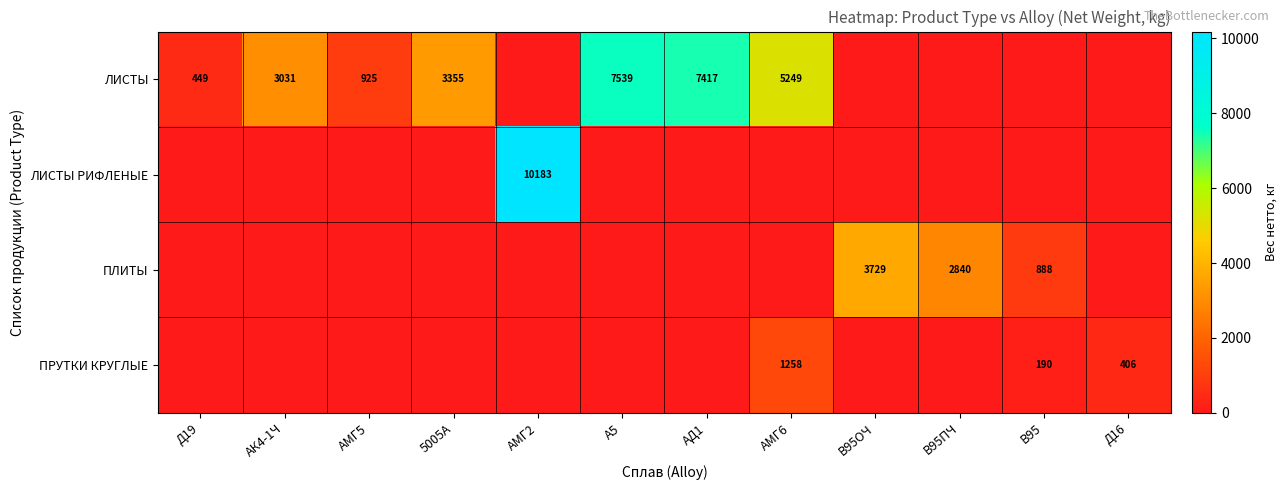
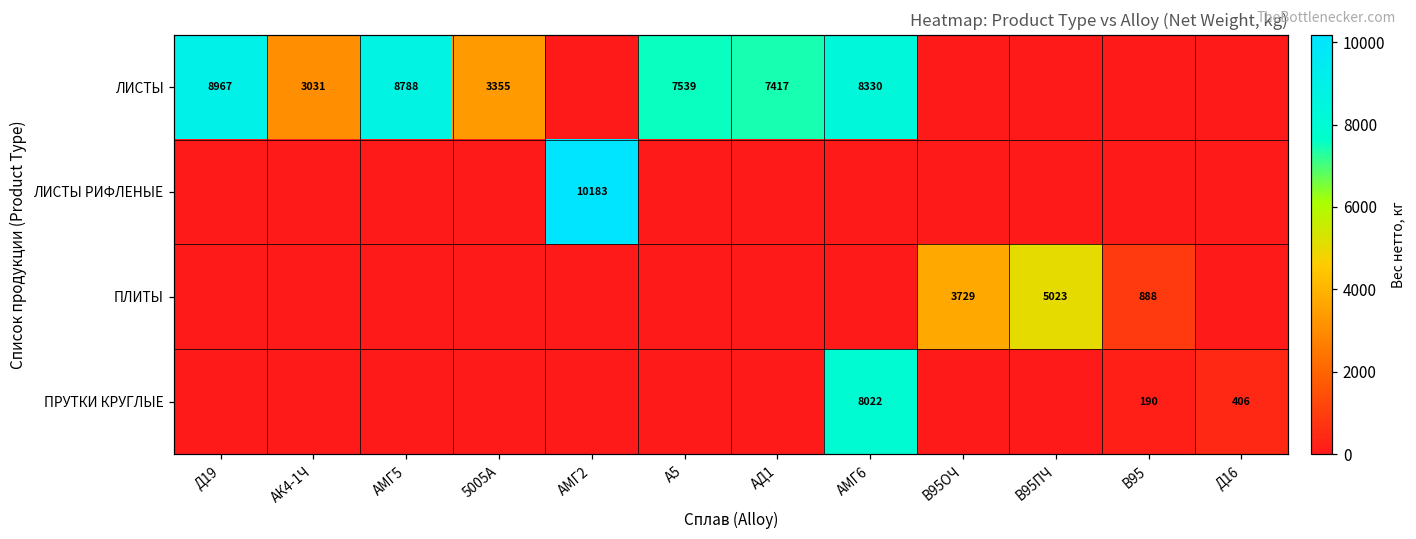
  {
    "ЛИСТЫ": {
-     "Д19": 449,
+     "Д19": 8967,
      "АК4-1Ч": 3031,
-     "АМГ5": 925,
+     "АМГ5": 8788,
      "5005А": 3355,
      "А5": 7539,
      "АД1": 7417,
-     "АМГ6": 5249
+     "АМГ6": 8330
    },
    "ЛИСТЫ РИФЛЕНЫЕ": {
      "АМГ2": 10183
    },
    "ПЛИТЫ": {
      "В95ОЧ": 3729,
-     "В95ПЧ": 2840,
+     "В95ПЧ": 5023,
      "В95": 888
    },
    "ПРУТКИ КРУГЛЫЕ": {
-     "АМГ6": 1258,
+     "АМГ6": 8022,
      "В95": 190,
      "Д16": 406
    }
  }
